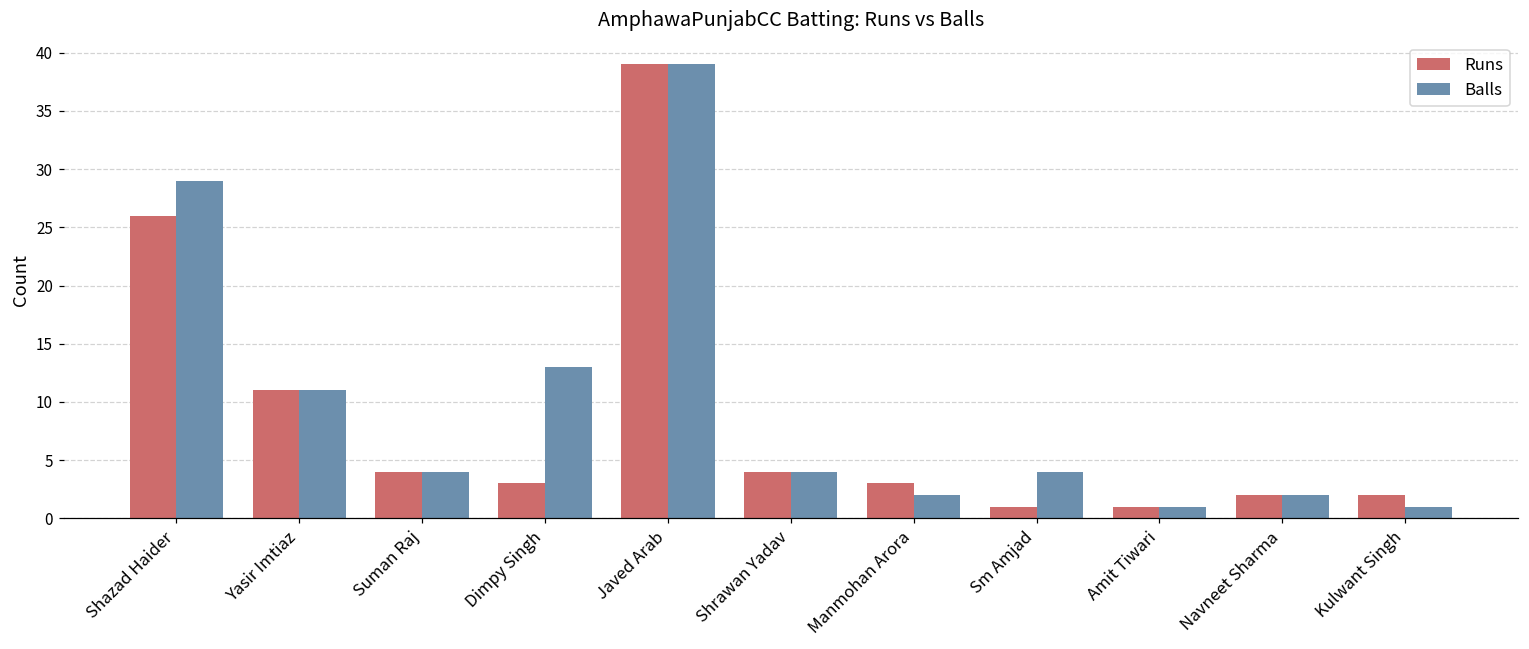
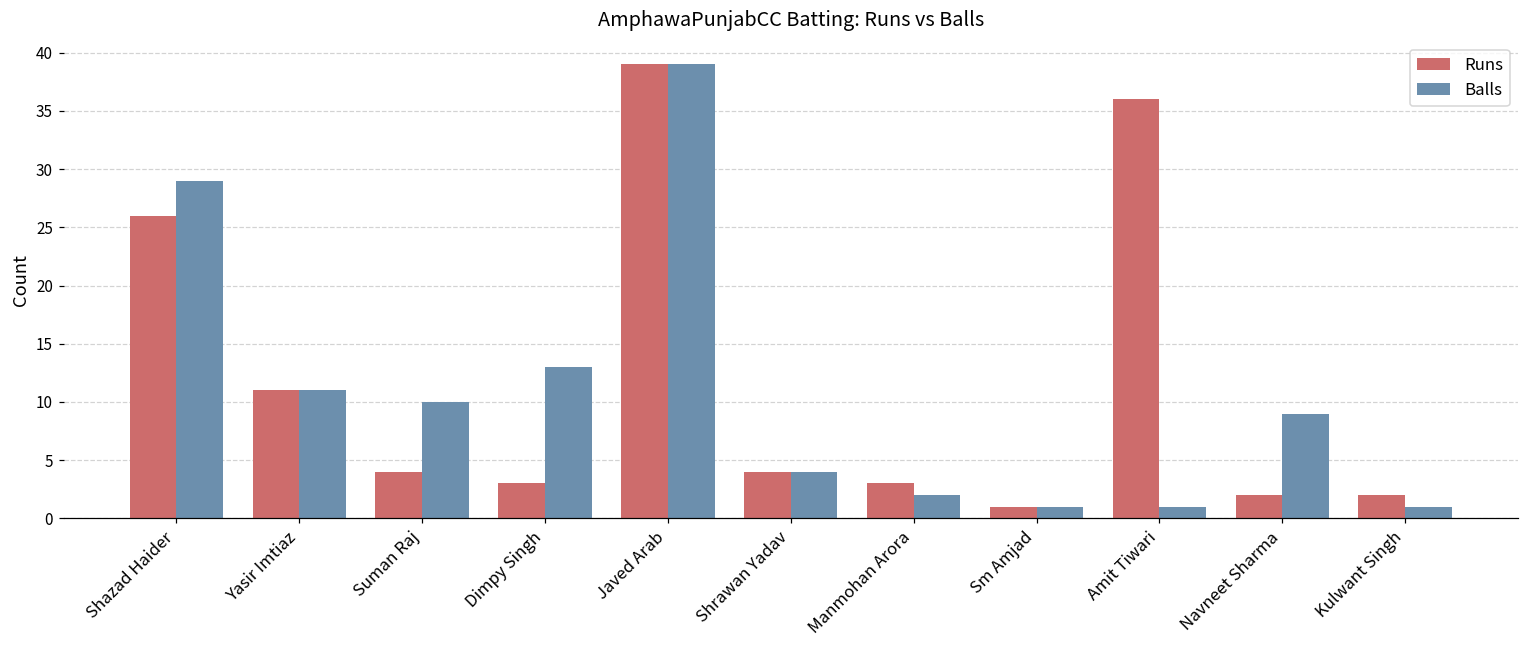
  {
    "Runs": {
      "Shazad Haider": 26,
      "Yasir Imtiaz": 11,
      "Suman Raj": 4,
      "Dimpy Singh": 3,
      "Javed Arab": 39,
      "Shrawan Yadav": 4,
      "Manmohan Arora": 3,
      "Sm Amjad": 1,
-     "Amit Tiwari": 1,
+     "Amit Tiwari": 36,
      "Navneet Sharma": 2,
      "Kulwant Singh": 2
    },
    "Balls": {
      "Shazad Haider": 29,
      "Yasir Imtiaz": 11,
-     "Suman Raj": 4,
+     "Suman Raj": 10,
      "Dimpy Singh": 13,
      "Javed Arab": 39,
      "Shrawan Yadav": 4,
      "Manmohan Arora": 2,
-     "Sm Amjad": 4,
+     "Sm Amjad": 1,
      "Amit Tiwari": 1,
-     "Navneet Sharma": 2,
+     "Navneet Sharma": 9,
      "Kulwant Singh": 1
    }
  }
